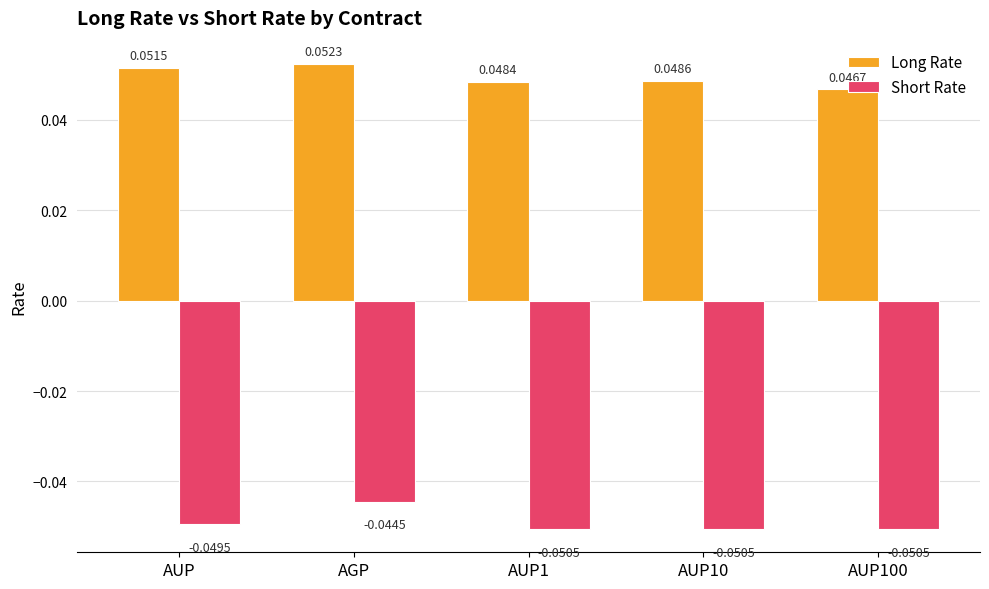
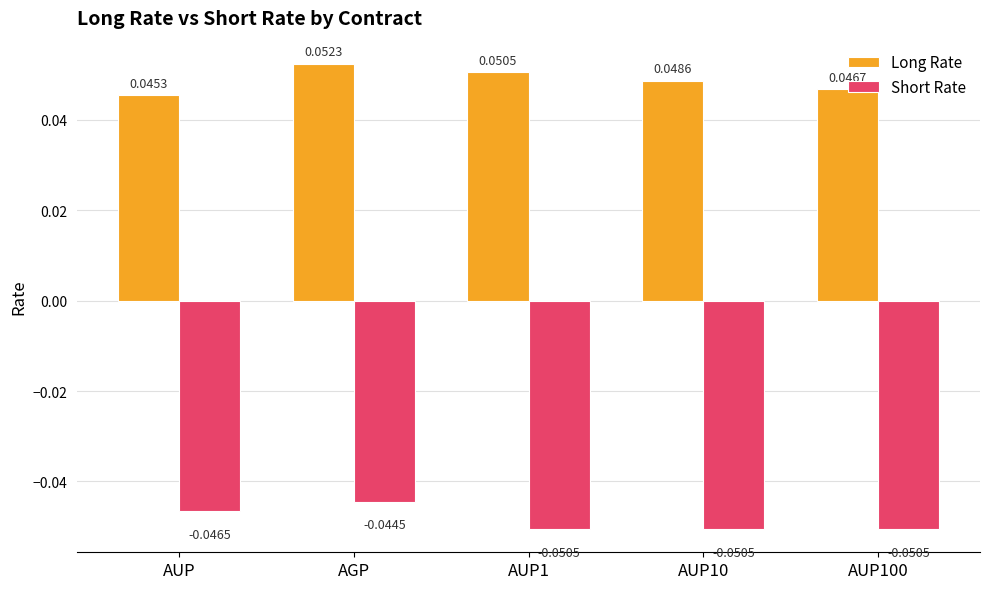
  {
    "Long Rate": {
-     "AUP": 0.0515,
+     "AUP": 0.0453,
      "AGP": 0.0523,
-     "AUP1": 0.0484,
+     "AUP1": 0.0505,
      "AUP10": 0.0486,
      "AUP100": 0.0467
    },
    "Short Rate": {
-     "AUP": -0.0495,
+     "AUP": -0.0465,
      "AGP": -0.0445,
      "AUP1": -0.0505,
      "AUP10": -0.0505,
      "AUP100": -0.0505
    }
  }
